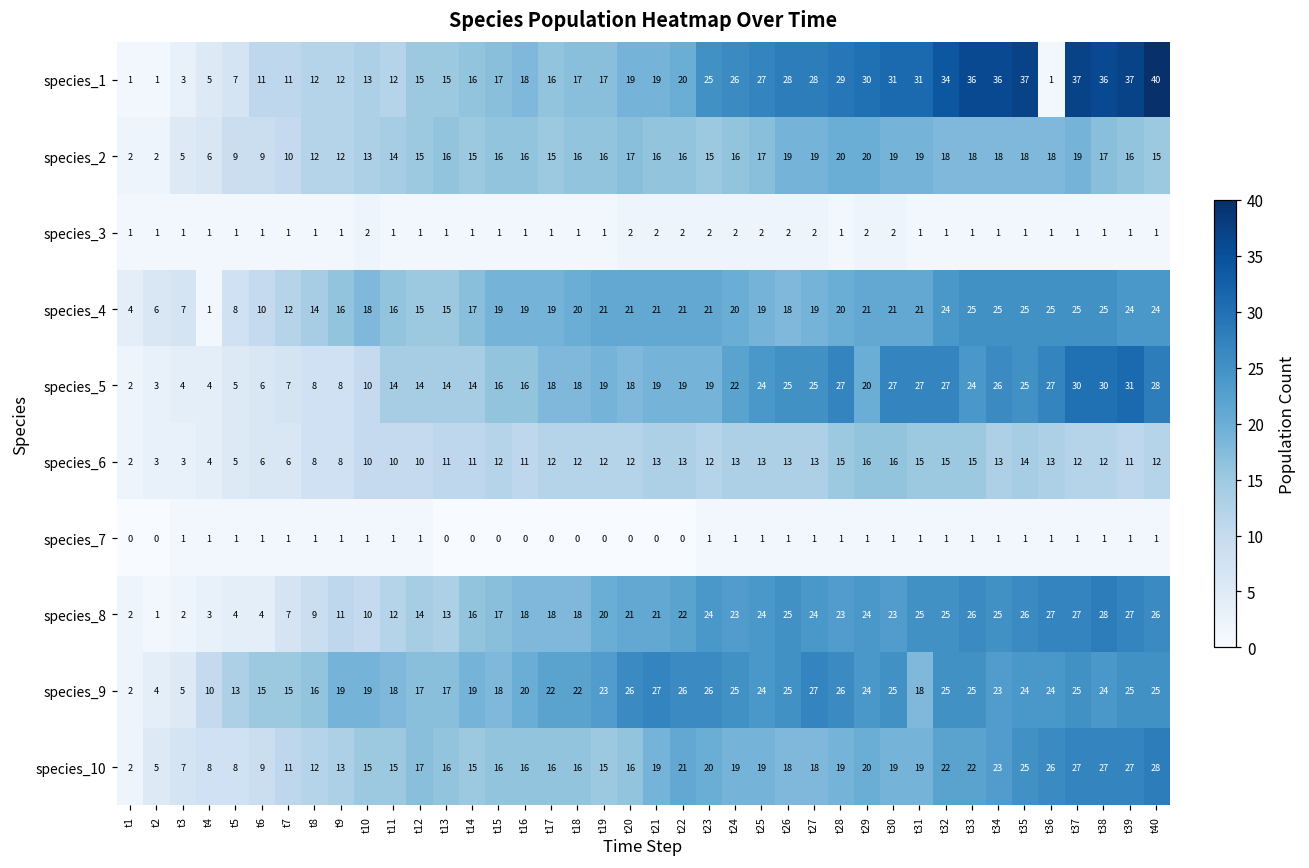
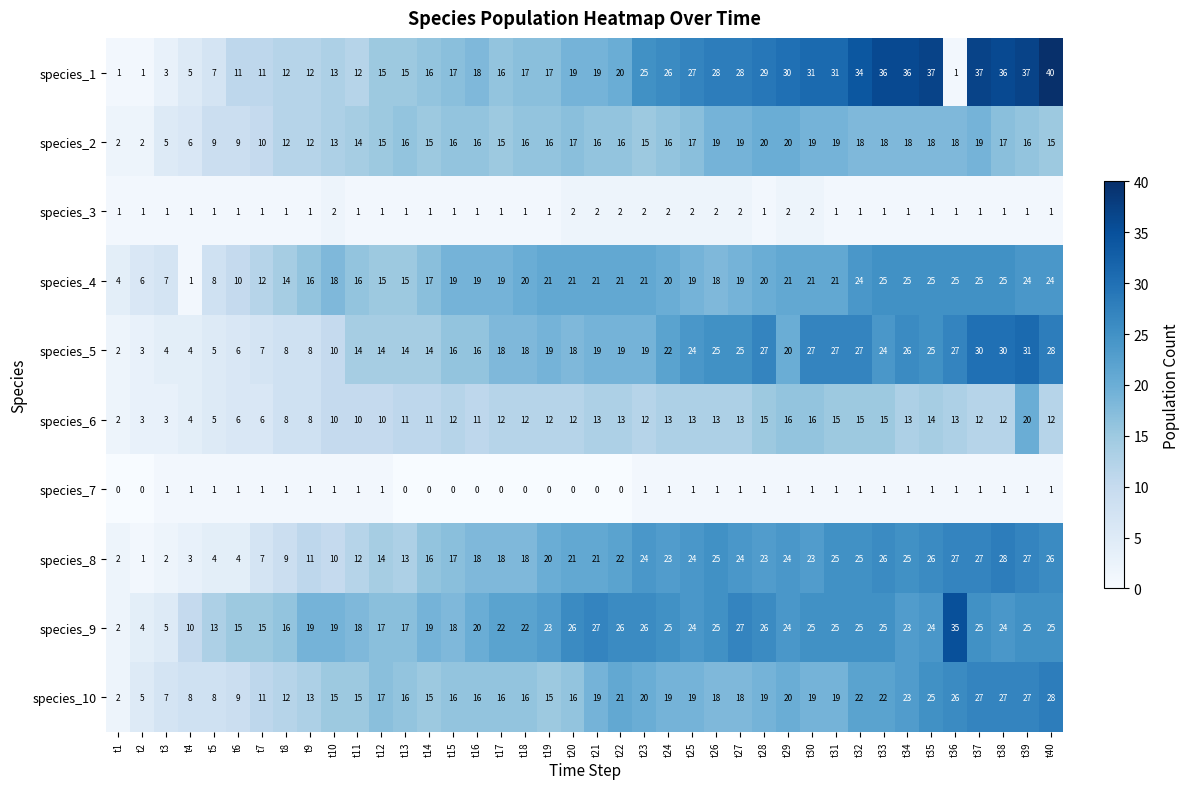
  {
    "species_6": {
      "t1": 2,
      "t2": 3,
      "t3": 3,
      "t4": 4,
      "t5": 5,
      "t6": 6,
      "t7": 6,
      "t8": 8,
      "t9": 8,
      "t10": 10,
      "t11": 10,
      "t12": 10,
      "t13": 11,
      "t14": 11,
      "t15": 12,
      "t16": 11,
      "t17": 12,
      "t18": 12,
      "t19": 12,
      "t20": 12,
      "t21": 13,
      "t22": 13,
      "t23": 12,
      "t24": 13,
      "t25": 13,
      "t26": 13,
      "t27": 13,
      "t28": 15,
      "t29": 16,
      "t30": 16,
      "t31": 15,
      "t32": 15,
      "t33": 15,
      "t34": 13,
      "t35": 14,
      "t36": 13,
      "t37": 12,
      "t38": 12,
-     "t39": 11,
+     "t39": 20,
      "t40": 12
    },
    "species_9": {
      "t1": 2,
      "t2": 4,
      "t3": 5,
      "t4": 10,
      "t5": 13,
      "t6": 15,
      "t7": 15,
      "t8": 16,
      "t9": 19,
      "t10": 19,
      "t11": 18,
      "t12": 17,
      "t13": 17,
      "t14": 19,
      "t15": 18,
      "t16": 20,
      "t17": 22,
      "t18": 22,
      "t19": 23,
      "t20": 26,
      "t21": 27,
      "t22": 26,
      "t23": 26,
      "t24": 25,
      "t25": 24,
      "t26": 25,
      "t27": 27,
      "t28": 26,
      "t29": 24,
      "t30": 25,
-     "t31": 18,
+     "t31": 25,
      "t32": 25,
      "t33": 25,
      "t34": 23,
      "t35": 24,
-     "t36": 24,
+     "t36": 35,
      "t37": 25,
      "t38": 24,
      "t39": 25,
      "t40": 25
    }
  }
